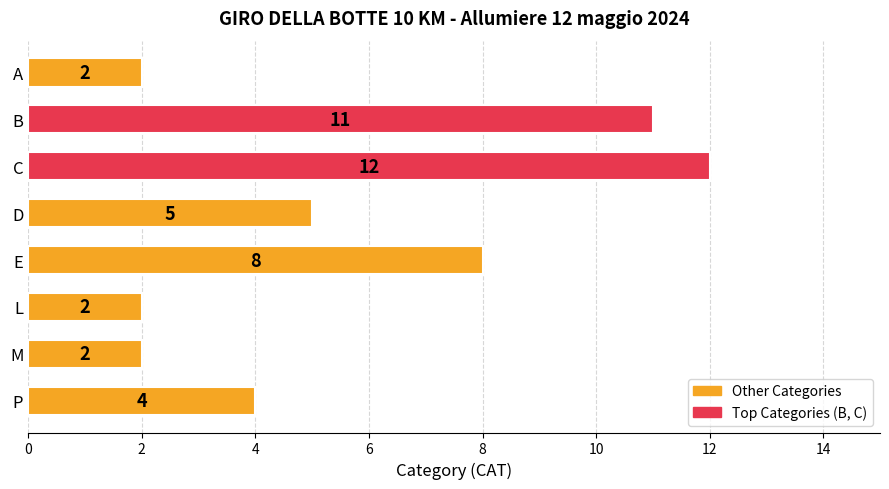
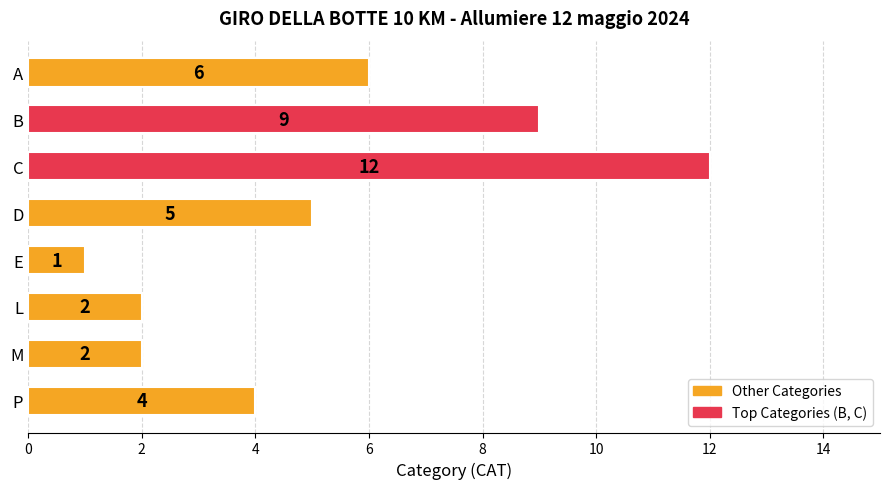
  {
-   "A": 2,
-   "B": 11,
+   "A": 6,
+   "B": 9,
    "C": 12,
    "D": 5,
-   "E": 8,
+   "E": 1,
    "L": 2,
    "M": 2,
    "P": 4
  }
